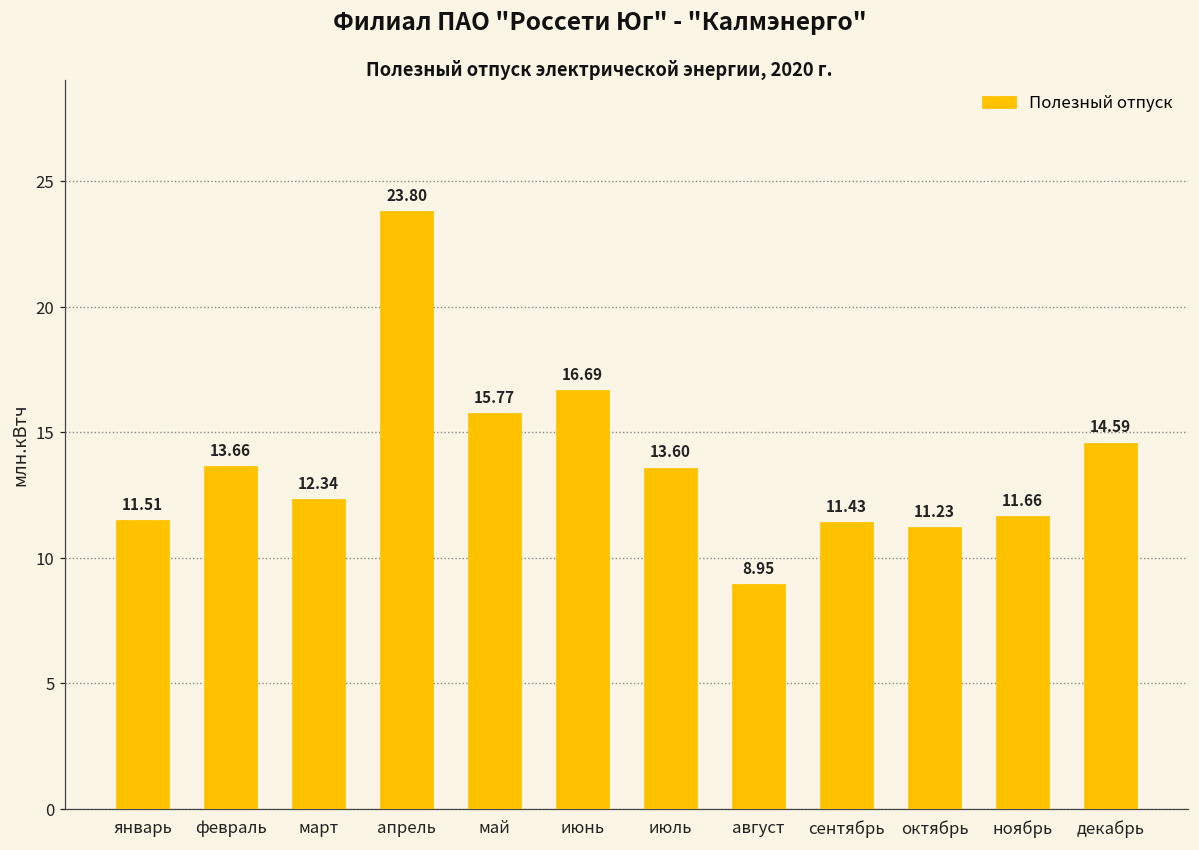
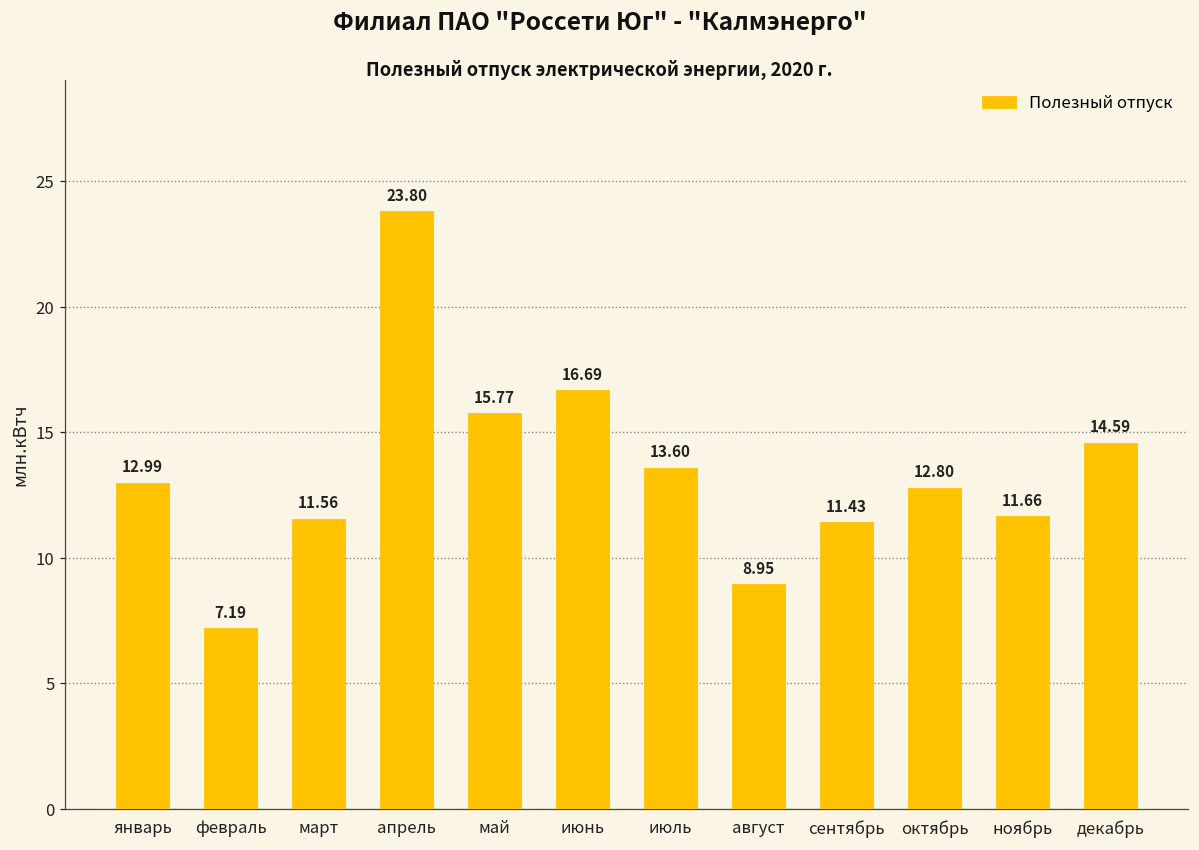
  {
-   "январь": 11.51,
-   "февраль": 13.66,
-   "март": 12.34,
+   "январь": 12.99,
+   "февраль": 7.19,
+   "март": 11.56,
    "апрель": 23.80,
    "май": 15.77,
    "июнь": 16.69,
    "июль": 13.60,
    "август": 8.95,
    "сентябрь": 11.43,
-   "октябрь": 11.23,
+   "октябрь": 12.80,
    "ноябрь": 11.66,
    "декабрь": 14.59
  }
